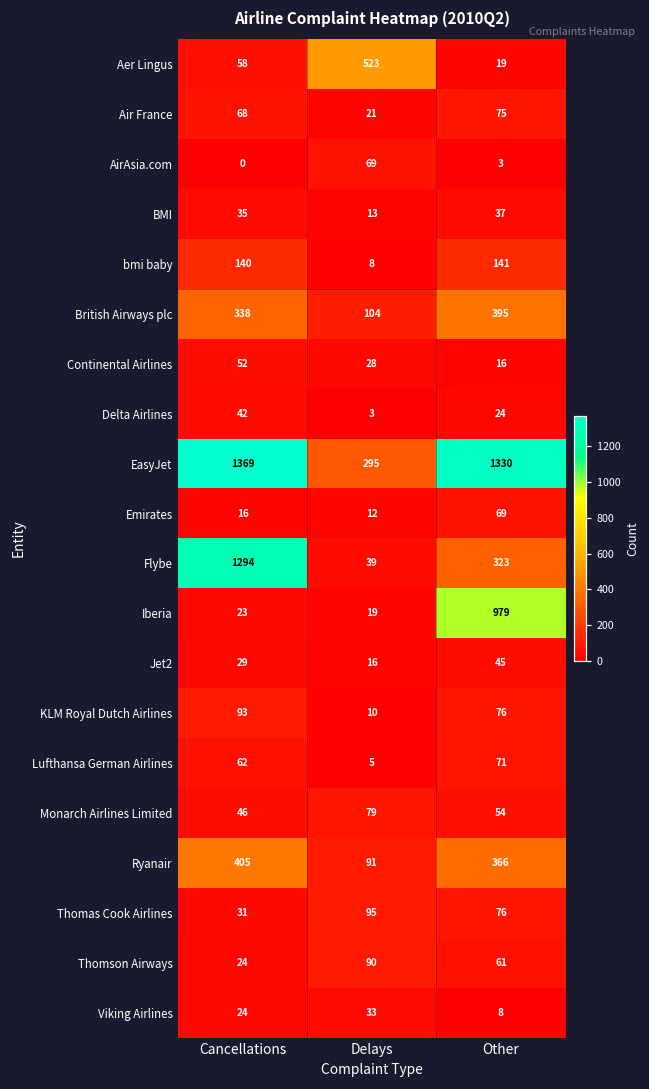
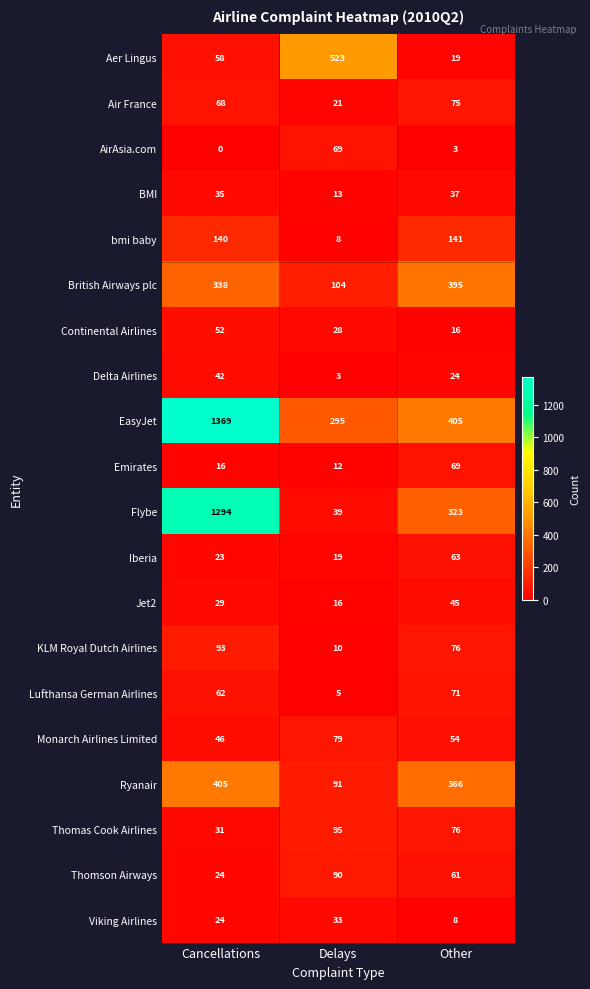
  {
    "Aer Lingus": {
      "Cancellations": 58,
      "Delays": 523,
      "Other": 19
    },
    "Air France": {
      "Cancellations": 68,
      "Delays": 21,
      "Other": 75
    },
    "AirAsia.com": {
      "Cancellations": 0,
      "Delays": 69,
      "Other": 3
    },
    "BMI": {
      "Cancellations": 35,
      "Delays": 13,
      "Other": 37
    },
    "bmi baby": {
      "Cancellations": 140,
      "Delays": 8,
      "Other": 141
    },
    "British Airways plc": {
      "Cancellations": 338,
      "Delays": 104,
      "Other": 395
    },
    "Continental Airlines": {
      "Cancellations": 52,
      "Delays": 28,
      "Other": 16
    },
    "Delta Airlines": {
      "Cancellations": 42,
      "Delays": 3,
      "Other": 24
    },
    "EasyJet": {
      "Cancellations": 1369,
      "Delays": 295,
-     "Other": 1330
+     "Other": 405
    },
    "Emirates": {
      "Cancellations": 16,
      "Delays": 12,
      "Other": 69
    },
    "Flybe": {
      "Cancellations": 1294,
      "Delays": 39,
      "Other": 323
    },
    "Iberia": {
      "Cancellations": 23,
      "Delays": 19,
-     "Other": 979
+     "Other": 63
    },
    "Jet2": {
      "Cancellations": 29,
      "Delays": 16,
      "Other": 45
    },
    "KLM Royal Dutch Airlines": {
      "Cancellations": 93,
      "Delays": 10,
      "Other": 76
    },
    "Lufthansa German Airlines": {
      "Cancellations": 62,
      "Delays": 5,
      "Other": 71
    },
    "Monarch Airlines Limited": {
      "Cancellations": 46,
      "Delays": 79,
      "Other": 54
    },
    "Ryanair": {
      "Cancellations": 405,
      "Delays": 91,
      "Other": 366
    },
    "Thomas Cook Airlines": {
      "Cancellations": 31,
      "Delays": 95,
      "Other": 76
    },
    "Thomson Airways": {
      "Cancellations": 24,
      "Delays": 90,
      "Other": 61
    },
    "Viking Airlines": {
      "Cancellations": 24,
      "Delays": 33,
      "Other": 8
    }
  }
